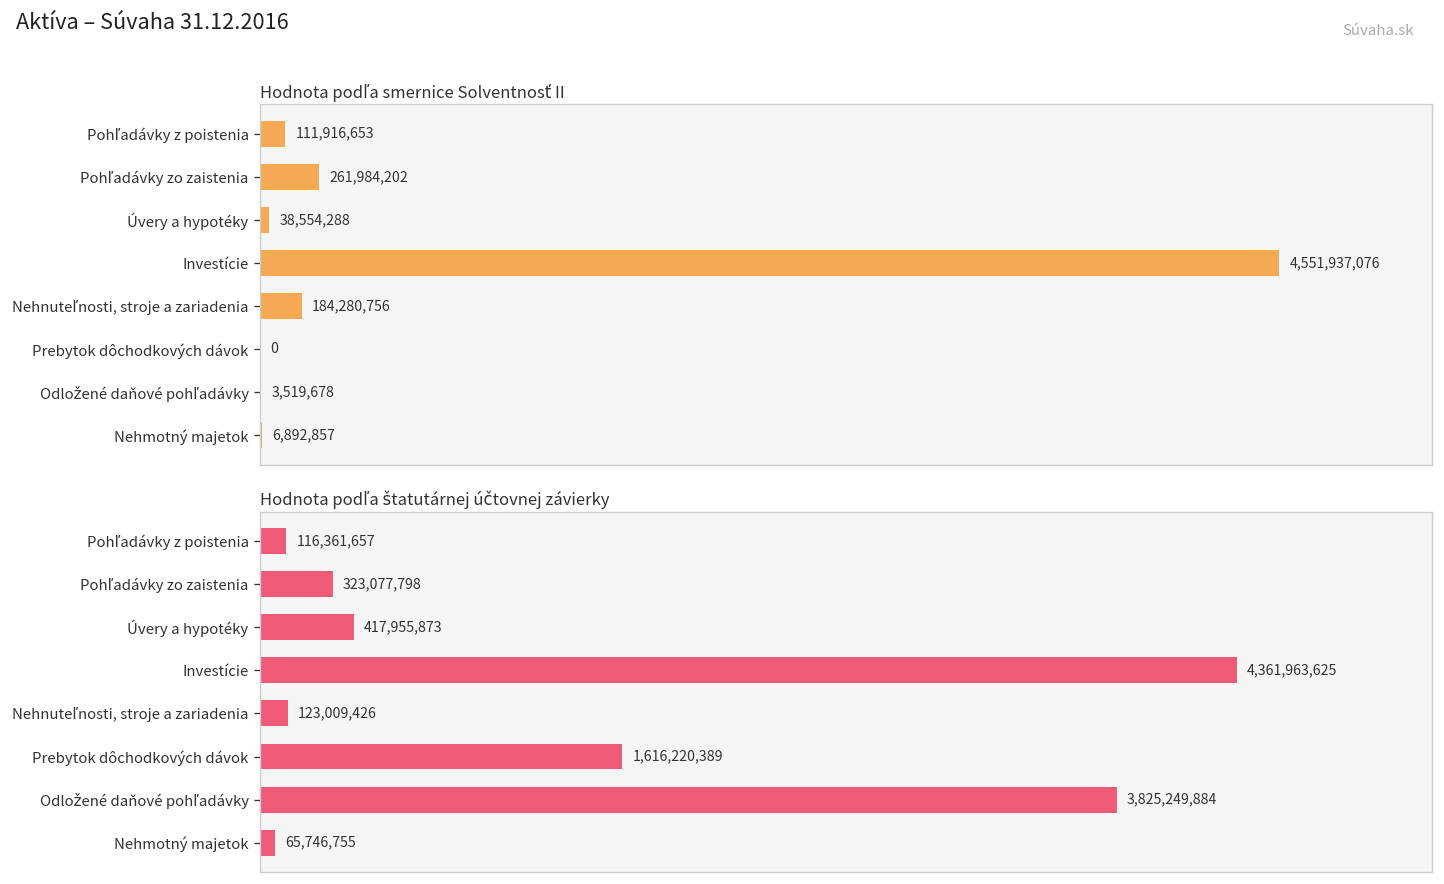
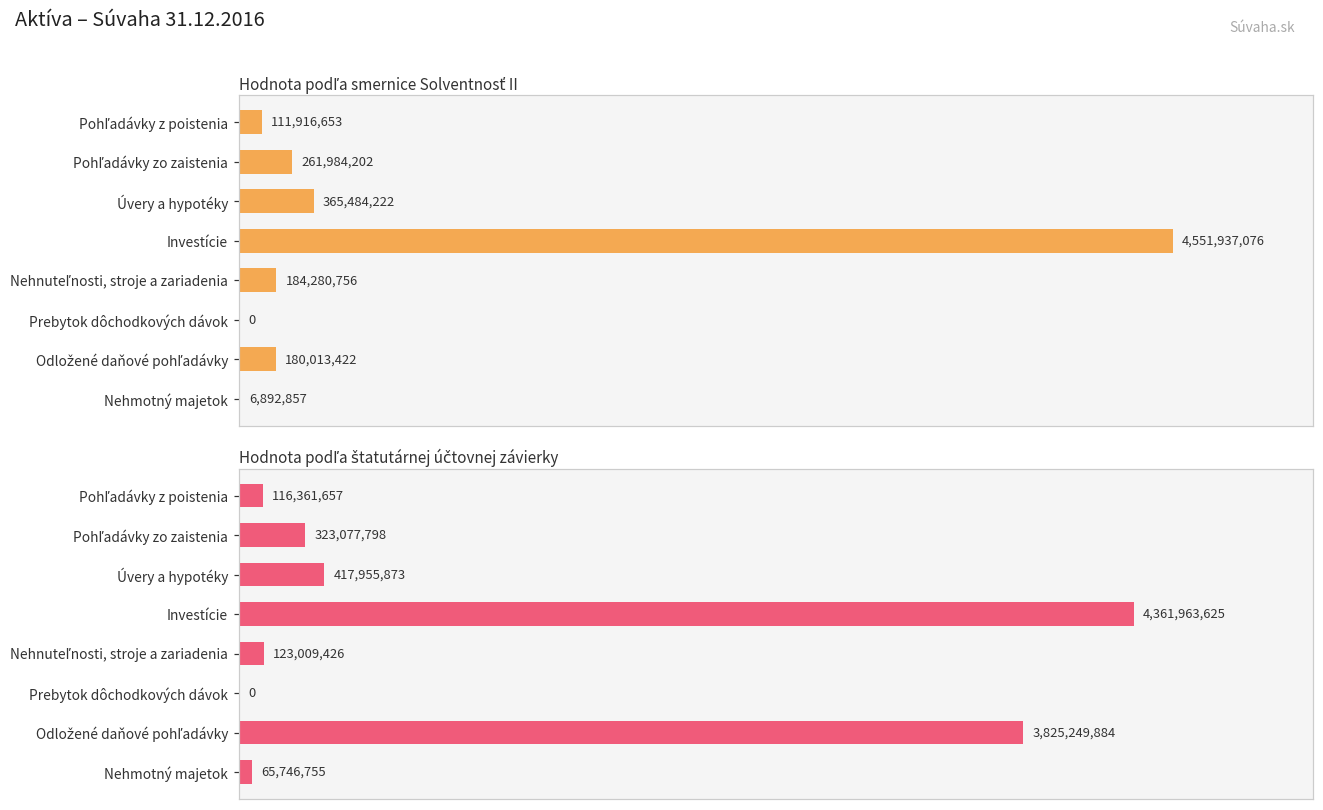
  {
    "Hodnota podľa smernice Solventnosť II": {
      "Pohľadávky z poistenia": "111,916,653",
      "Pohľadávky zo zaistenia": "261,984,202",
-     "Úvery a hypotéky": "38,554,288",
+     "Úvery a hypotéky": "365,484,222",
      "Investície": "4,551,937,076",
      "Nehnuteľnosti, stroje a zariadenia": "184,280,756",
      "Prebytok dôchodkových dávok": "0",
-     "Odložené daňové pohľadávky": "3,519,678",
+     "Odložené daňové pohľadávky": "180,013,422",
      "Nehmotný majetok": "6,892,857"
    },
    "Hodnota podľa štatutárnej účtovnej závierky": {
      "Pohľadávky z poistenia": "116,361,657",
      "Pohľadávky zo zaistenia": "323,077,798",
      "Úvery a hypotéky": "417,955,873",
      "Investície": "4,361,963,625",
      "Nehnuteľnosti, stroje a zariadenia": "123,009,426",
-     "Prebytok dôchodkových dávok": "1,616,220,389",
+     "Prebytok dôchodkových dávok": "0",
      "Odložené daňové pohľadávky": "3,825,249,884",
      "Nehmotný majetok": "65,746,755"
    }
  }
